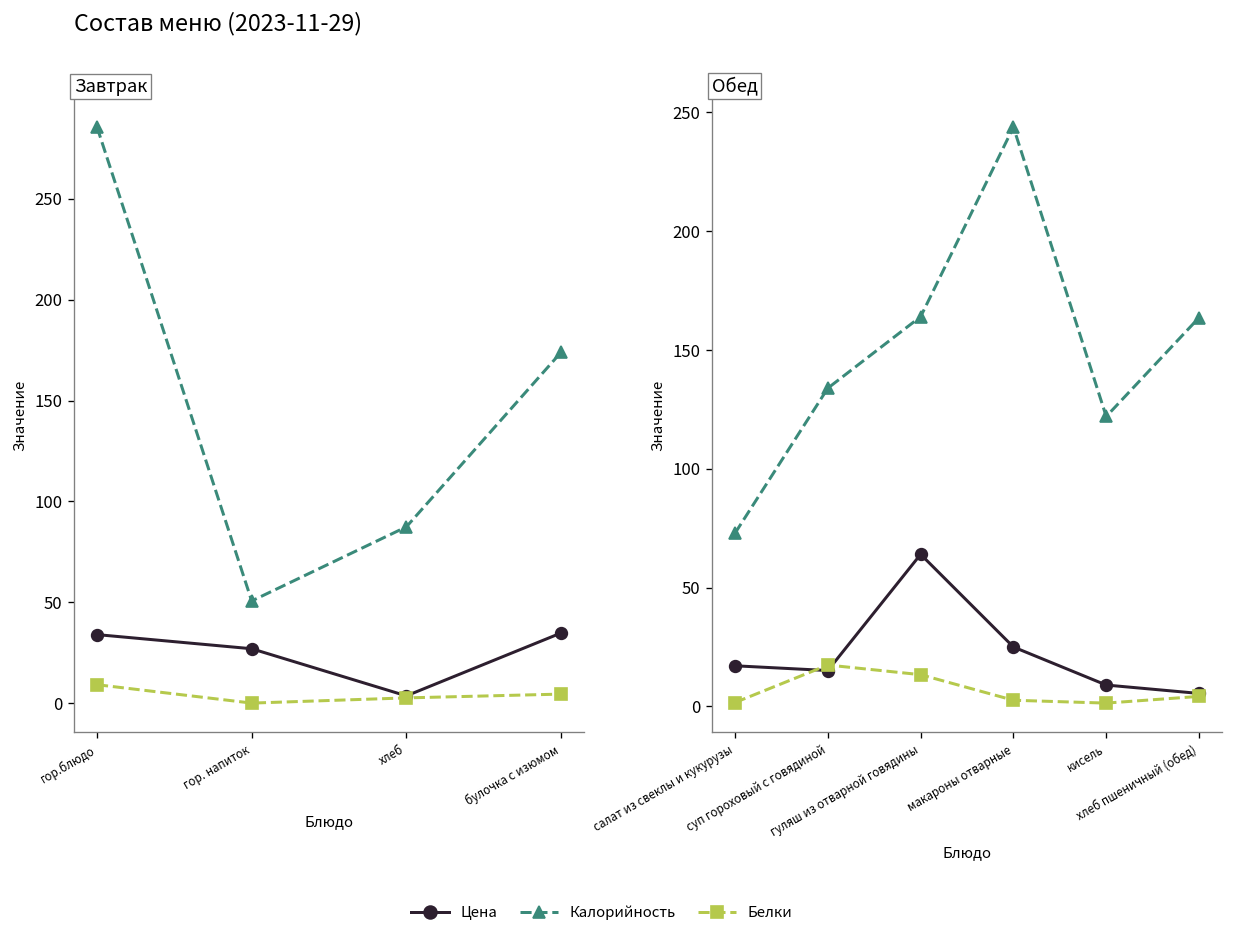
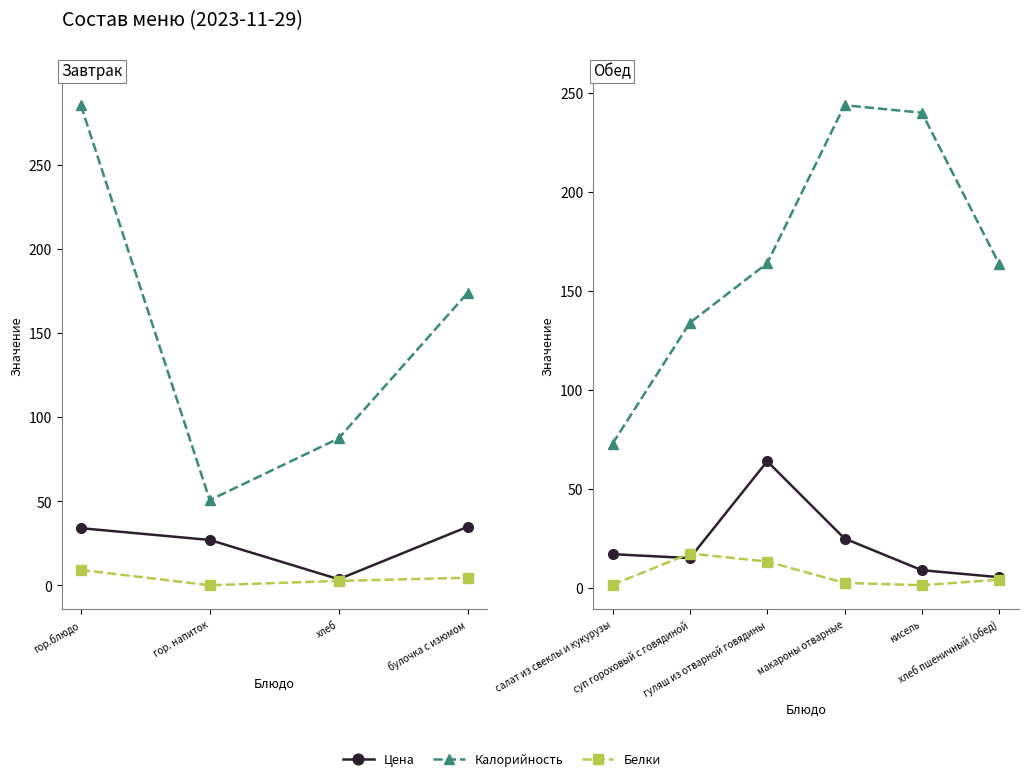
  {
    "Завтрак": {
      "Цена": {
        "гор.блюдо": 34,
        "гор. напиток": 27,
        "булочка с изюмом": 35
      },
      "Калорийность": {
        "гор.блюдо": 286,
        "гор. напиток": 51,
        "хлеб": 87,
        "булочка с изюмом": 174
      },
      "Белки": {
        "гор.блюдо": 9,
        "гор. напиток": 0,
        "булочка с изюмом": 5
      }
    },
    "Обед": {
      "Цена": {
        "салат из свеклы и кукурузы": 17,
        "суп гороховый с говядиной": 15,
        "гуляш из отварной говядины": 64,
        "макароны отварные": 25,
        "кисель": 9
      },
      "Калорийность": {
        "салат из свеклы и кукурузы": 73,
        "суп гороховый с говядиной": 134,
        "гуляш из отварной говядины": 164,
        "макароны отварные": 244,
-       "кисель": 122,
+       "кисель": 240,
        "хлеб пшеничный (обед)": 164
      },
      "Белки": {
        "салат из свеклы и кукурузы": 2,
        "суп гороховый с говядиной": 17,
        "гуляш из отварной говядины": 13,
        "макароны отварные": 3,
        "кисель": 1
      }
    }
  }
